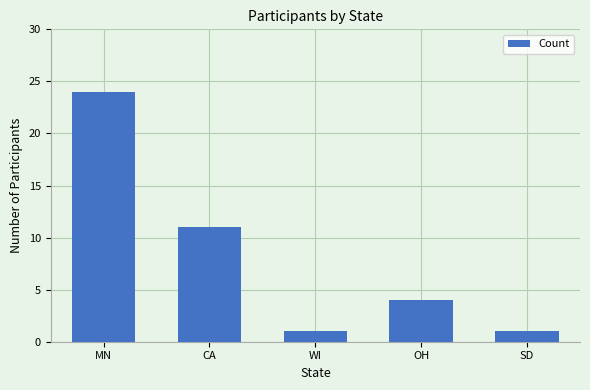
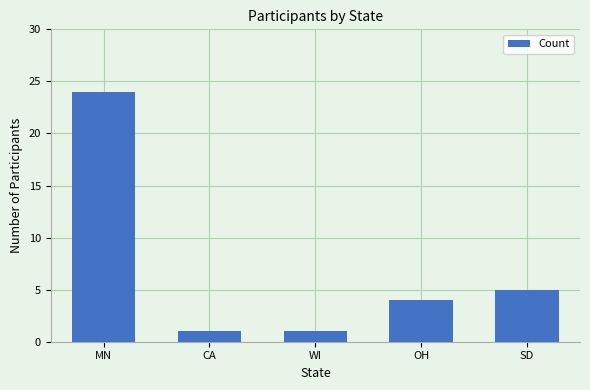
  {
    "MN": 24,
-   "CA": 11,
+   "CA": 1,
    "WI": 1,
    "OH": 4,
-   "SD": 1
+   "SD": 5
  }
